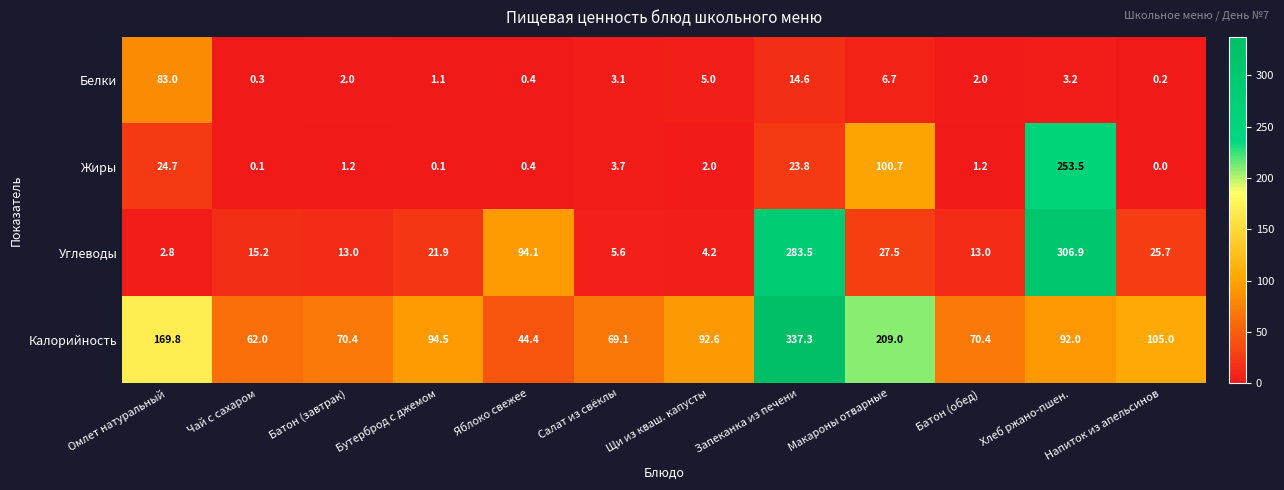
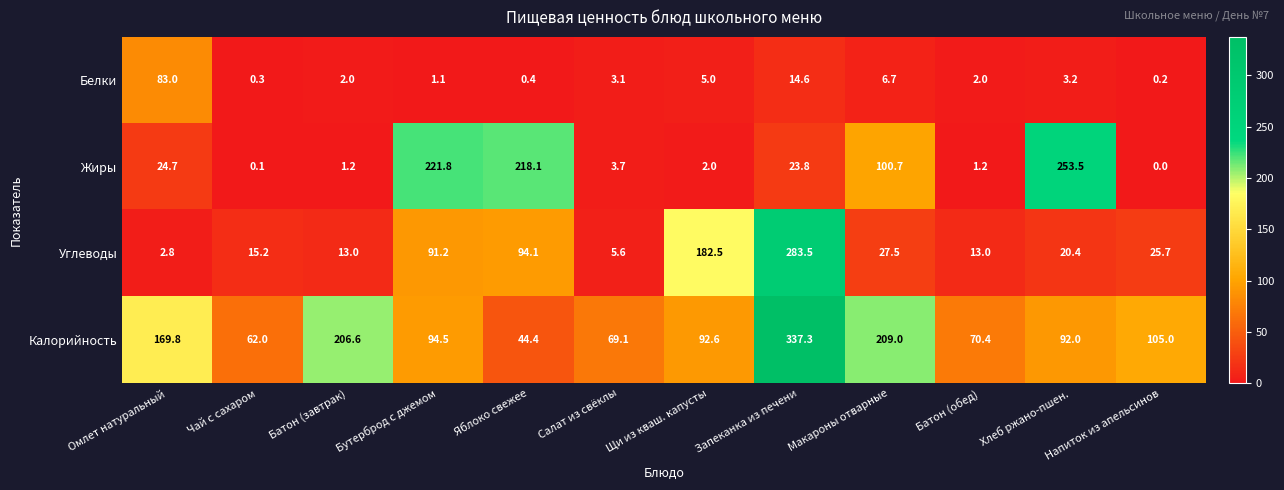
  {
    "Белки": {
      "Омлет натуральный": 83.0,
      "Чай с сахаром": 0.3,
      "Батон (завтрак)": 2.0,
      "Бутерброд с джемом": 1.1,
      "Яблоко свежее": 0.4,
      "Салат из свёклы": 3.1,
      "Щи из кваш. капусты": 5.0,
      "Запеканка из печени": 14.6,
      "Макароны отварные": 6.7,
      "Батон (обед)": 2.0,
      "Хлеб ржано-пшен.": 3.2,
      "Напиток из апельсинов": 0.2
    },
    "Жиры": {
      "Омлет натуральный": 24.7,
      "Чай с сахаром": 0.1,
      "Батон (завтрак)": 1.2,
-     "Бутерброд с джемом": 0.1,
-     "Яблоко свежее": 0.4,
+     "Бутерброд с джемом": 221.8,
+     "Яблоко свежее": 218.1,
      "Салат из свёклы": 3.7,
      "Щи из кваш. капусты": 2.0,
      "Запеканка из печени": 23.8,
      "Макароны отварные": 100.7,
      "Батон (обед)": 1.2,
      "Хлеб ржано-пшен.": 253.5,
      "Напиток из апельсинов": 0.0
    },
    "Углеводы": {
      "Омлет натуральный": 2.8,
      "Чай с сахаром": 15.2,
      "Батон (завтрак)": 13.0,
-     "Бутерброд с джемом": 21.9,
+     "Бутерброд с джемом": 91.2,
      "Яблоко свежее": 94.1,
      "Салат из свёклы": 5.6,
-     "Щи из кваш. капусты": 4.2,
+     "Щи из кваш. капусты": 182.5,
      "Запеканка из печени": 283.5,
      "Макароны отварные": 27.5,
      "Батон (обед)": 13.0,
-     "Хлеб ржано-пшен.": 306.9,
+     "Хлеб ржано-пшен.": 20.4,
      "Напиток из апельсинов": 25.7
    },
    "Калорийность": {
      "Омлет натуральный": 169.8,
      "Чай с сахаром": 62.0,
-     "Батон (завтрак)": 70.4,
+     "Батон (завтрак)": 206.6,
      "Бутерброд с джемом": 94.5,
      "Яблоко свежее": 44.4,
      "Салат из свёклы": 69.1,
      "Щи из кваш. капусты": 92.6,
      "Запеканка из печени": 337.3,
      "Макароны отварные": 209.0,
      "Батон (обед)": 70.4,
      "Хлеб ржано-пшен.": 92.0,
      "Напиток из апельсинов": 105.0
    }
  }
